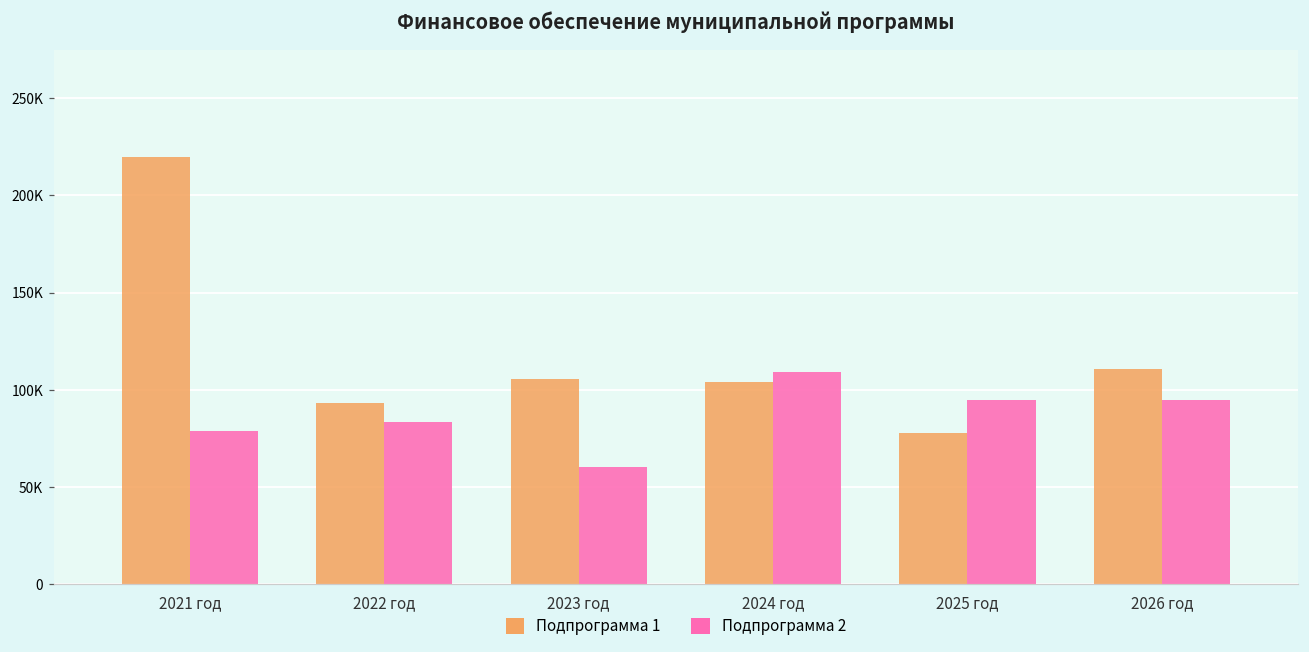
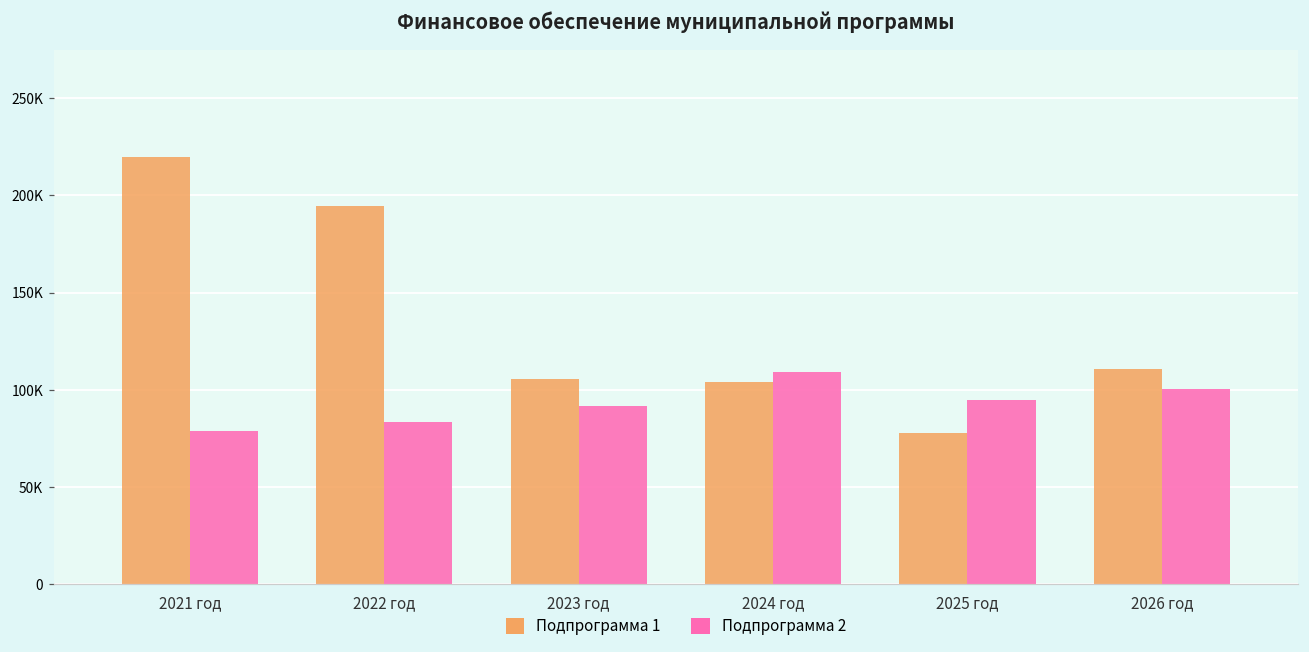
  {
    "Подпрограмма 1": {
      "2021 год": 220000,
-     "2022 год": 93000,
+     "2022 год": 194000,
      "2023 год": 106000,
      "2024 год": 104000,
      "2025 год": 78000,
      "2026 год": 111000
    },
    "Подпрограмма 2": {
      "2021 год": 79000,
      "2022 год": 83000,
-     "2023 год": 60000,
+     "2023 год": 92000,
      "2024 год": 109000,
      "2025 год": 95000,
-     "2026 год": 95000
+     "2026 год": 100000
    }
  }
